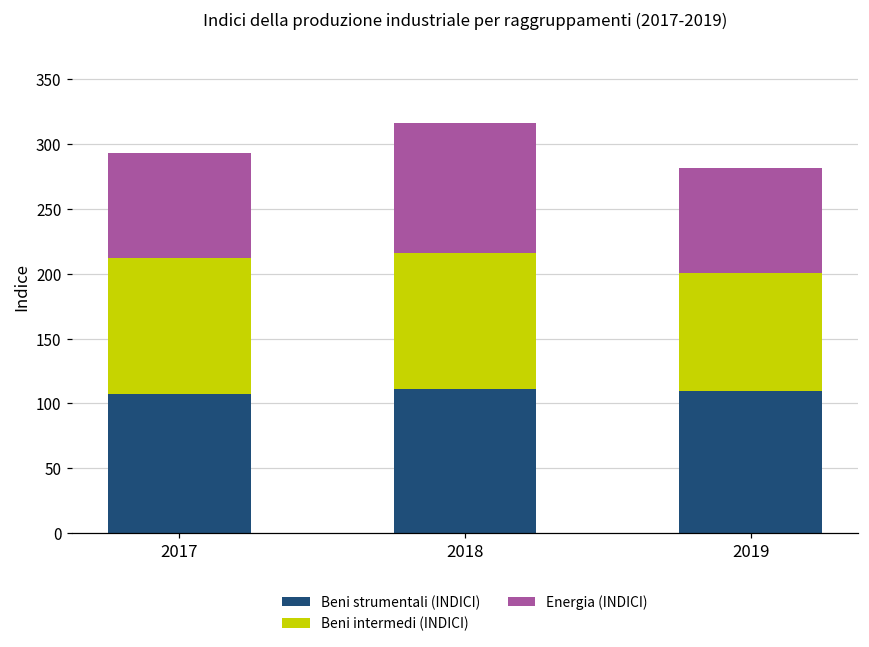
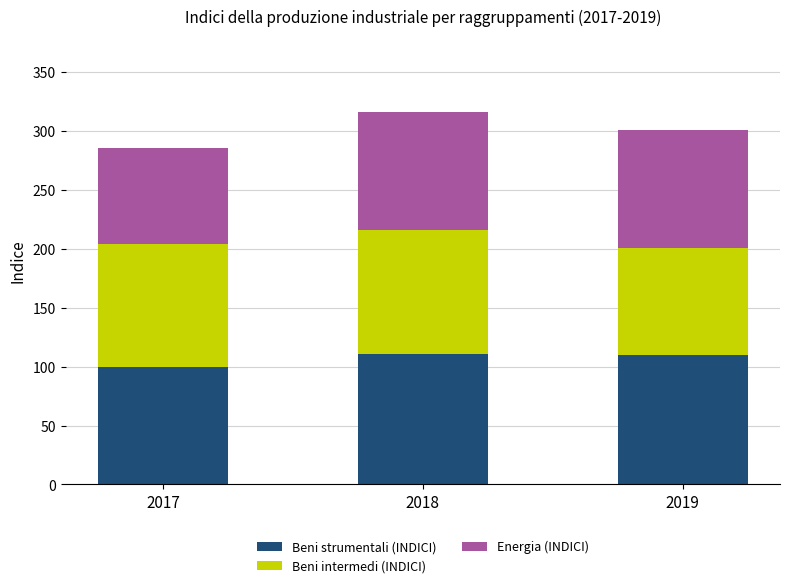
  {
    "Beni strumentali (INDICI)": {
-     "2017": 107,
+     "2017": 100,
      "2018": 111,
      "2019": 110
    },
    "Beni intermedi (INDICI)": {
      "2017": 105,
      "2018": 105,
      "2019": 91
    },
    "Energia (INDICI)": {
      "2017": 81,
      "2018": 100,
-     "2019": 81
+     "2019": 100
    }
  }
